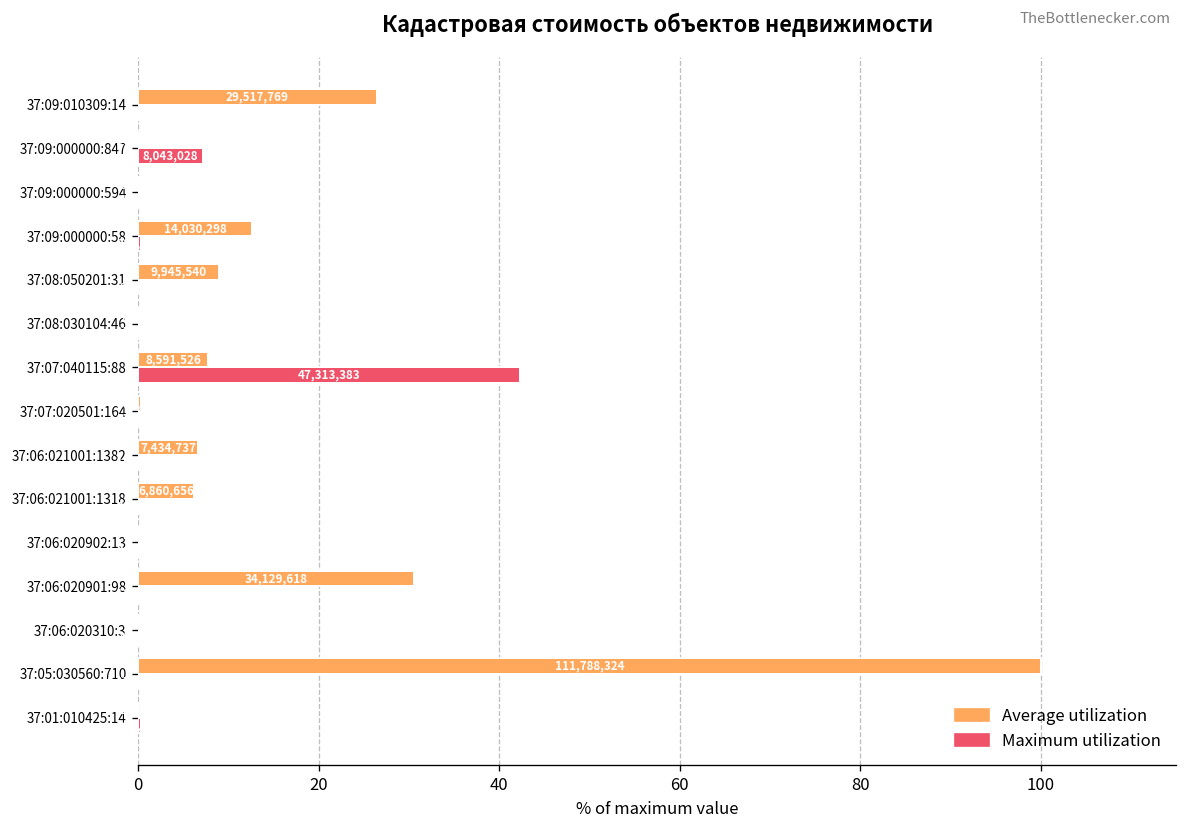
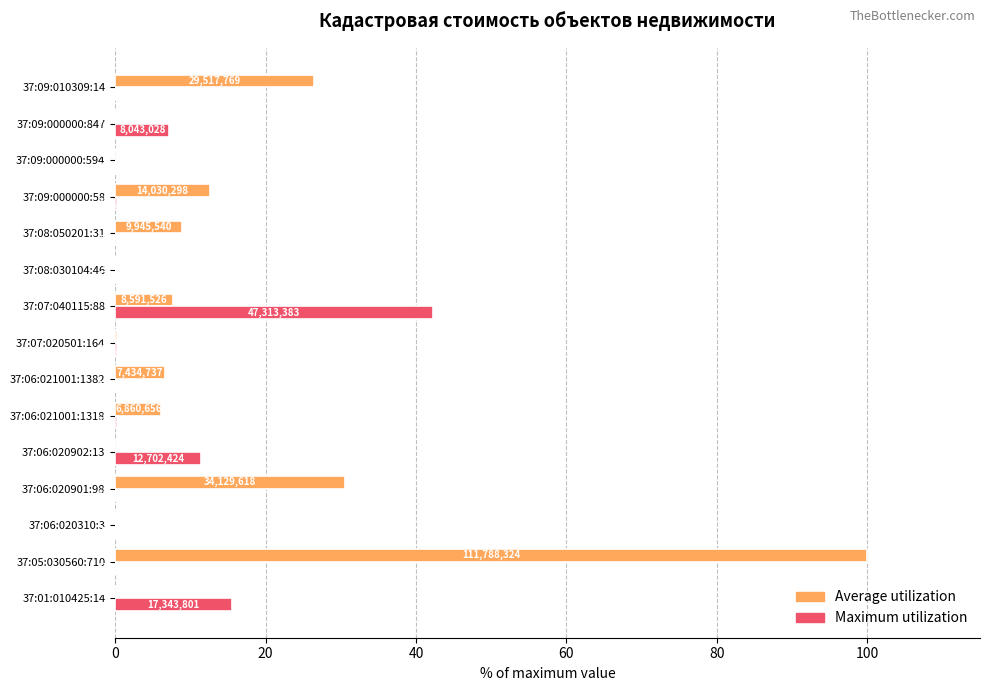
  {
    "Maximum utilization": {
-     "37:06:020902:13": 0,
-     "37:01:010425:14": 0
+     "37:06:020902:13": 11,
+     "37:01:010425:14": 16
    }
  }
